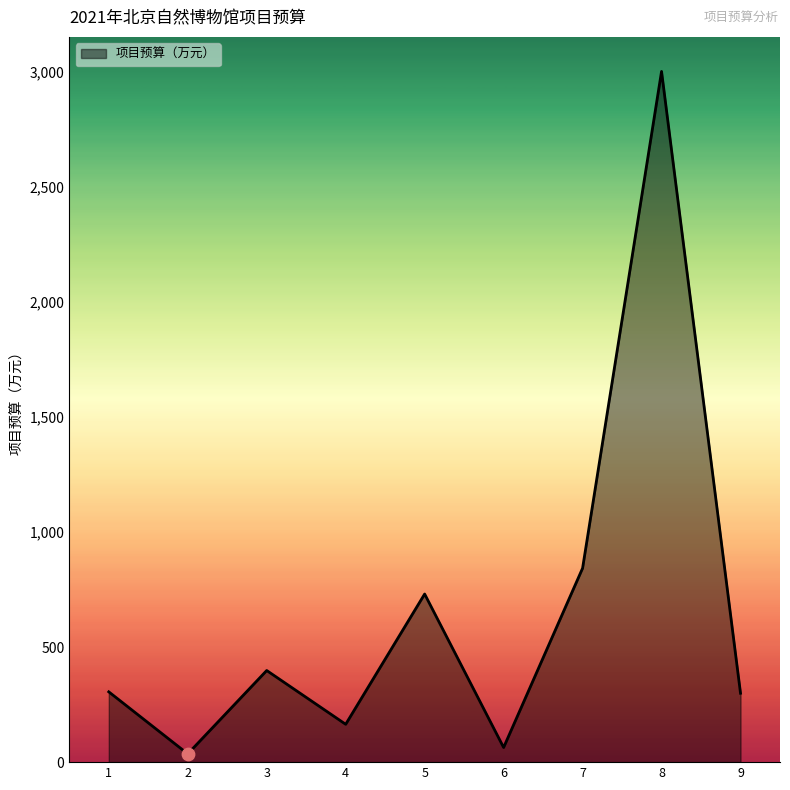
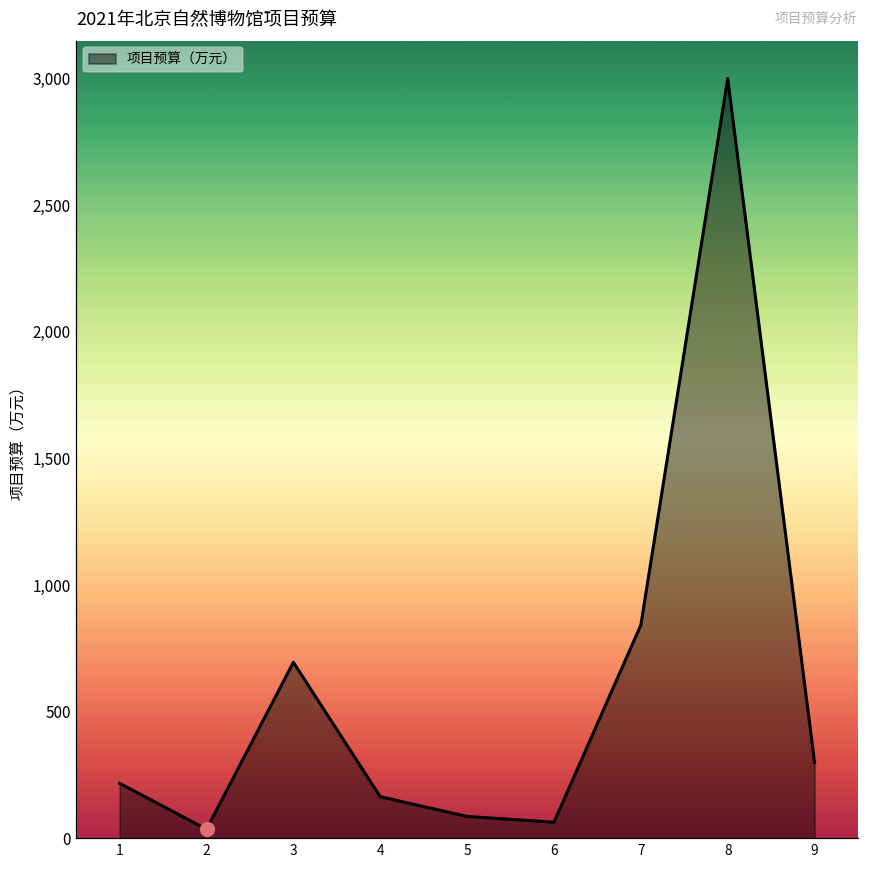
  {
    "项目预算（万元）": {
-     "1": "310",
-     "3": "400",
+     "1": "220",
+     "3": "700",
      "4": "160",
-     "5": "730",
+     "5": "90",
      "6": "60",
      "7": "840",
      "8": "3,000",
      "9": "300"
    }
  }
